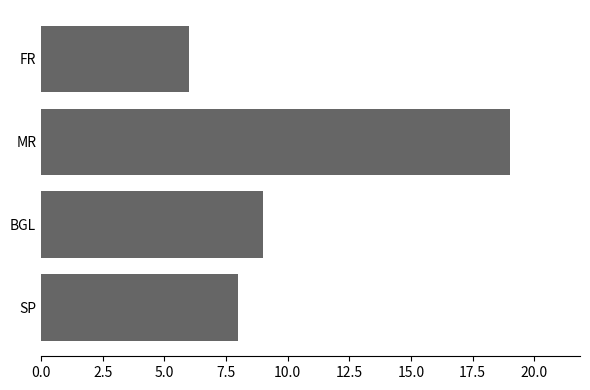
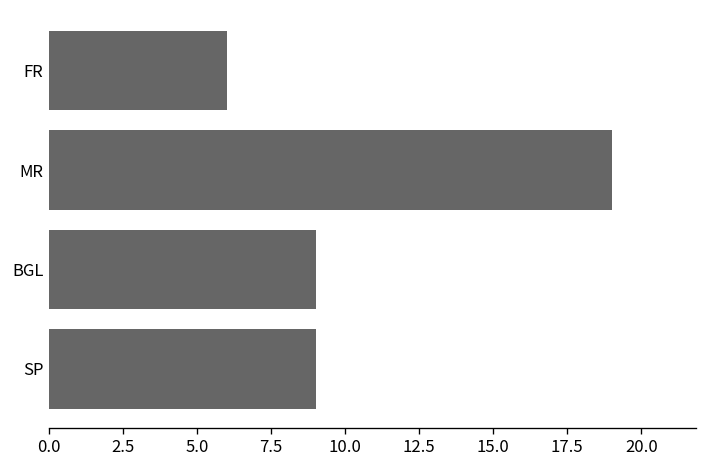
  {
    "FR": 6,
    "MR": 19,
    "BGL": 9,
-   "SP": 8
+   "SP": 9
  }
